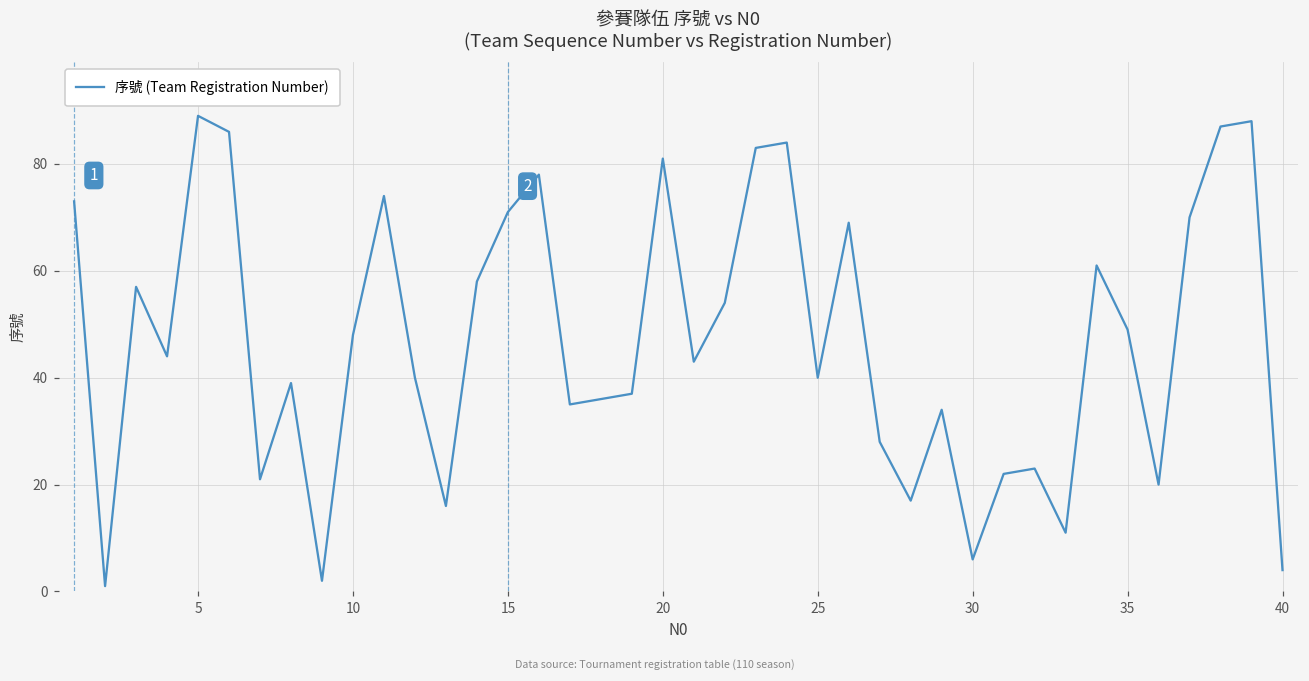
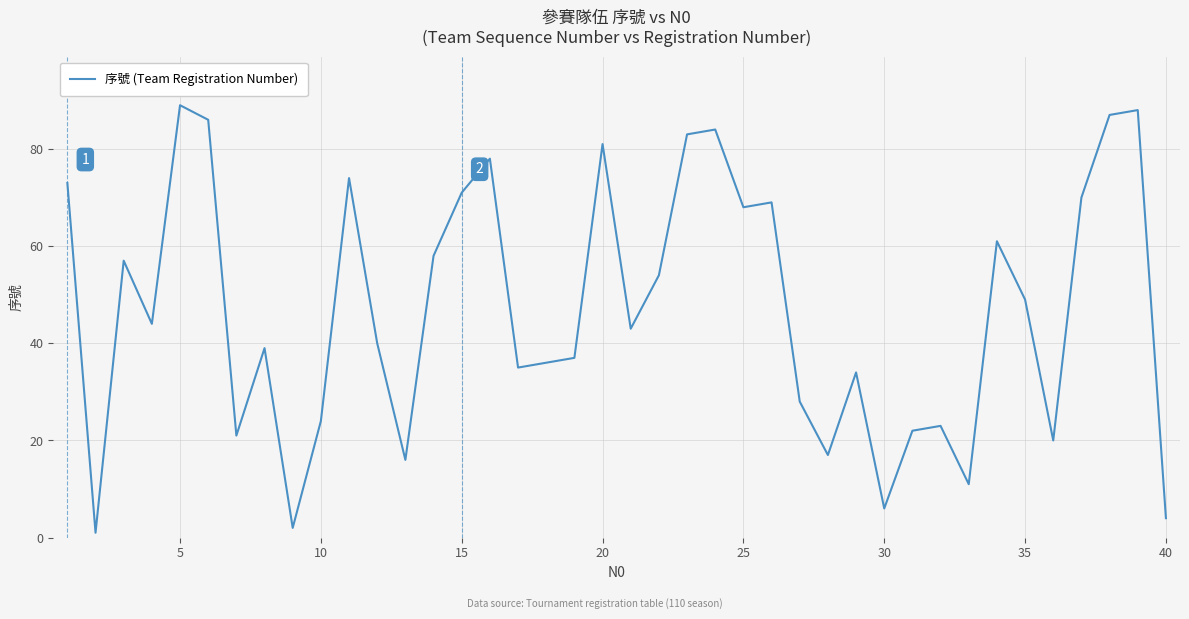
  {
    "5": 89,
-   "10": 48,
+   "10": 24,
    "15": 71,
    "20": 81,
-   "25": 40,
+   "25": 68,
    "30": 6,
    "35": 49,
    "40": 4
  }
